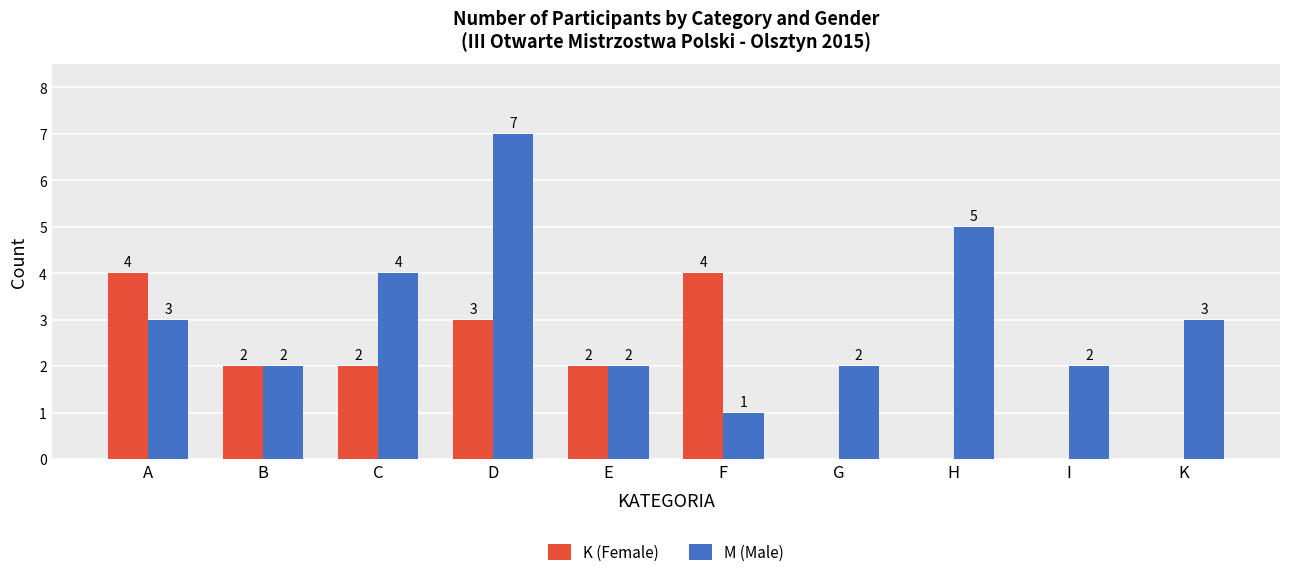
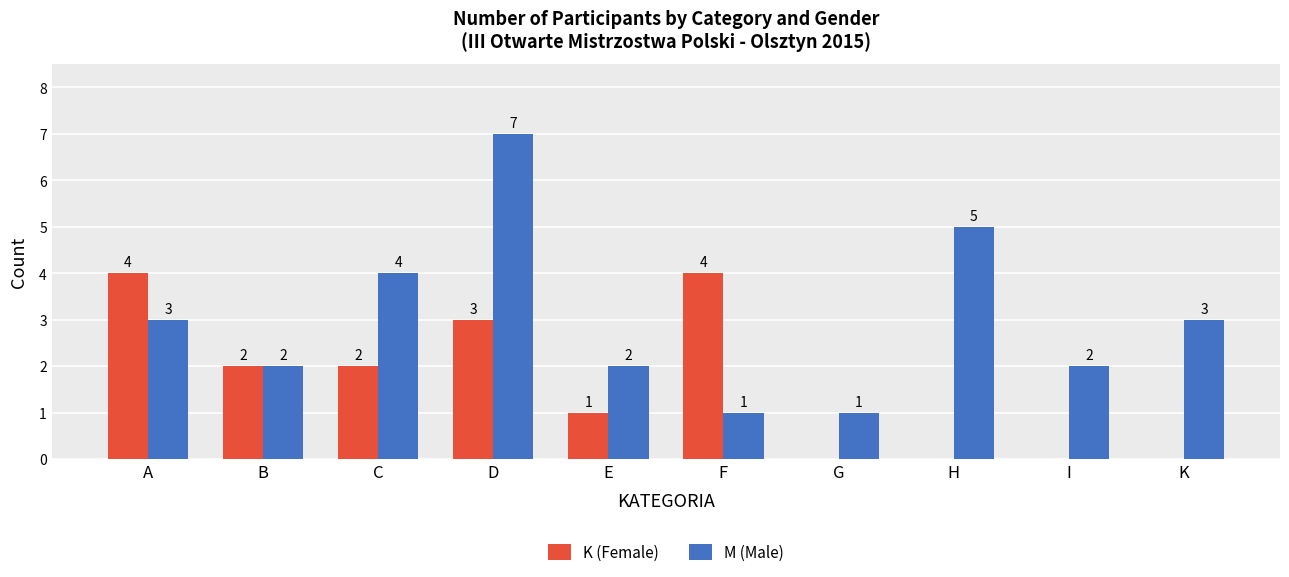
  {
    "K (Female)": {
      "A": 4,
      "B": 2,
      "C": 2,
      "D": 3,
-     "E": 2,
+     "E": 1,
      "F": 4
    },
    "M (Male)": {
      "A": 3,
      "B": 2,
      "C": 4,
      "D": 7,
      "E": 2,
      "F": 1,
-     "G": 2,
+     "G": 1,
      "H": 5,
      "I": 2,
      "K": 3
    }
  }
